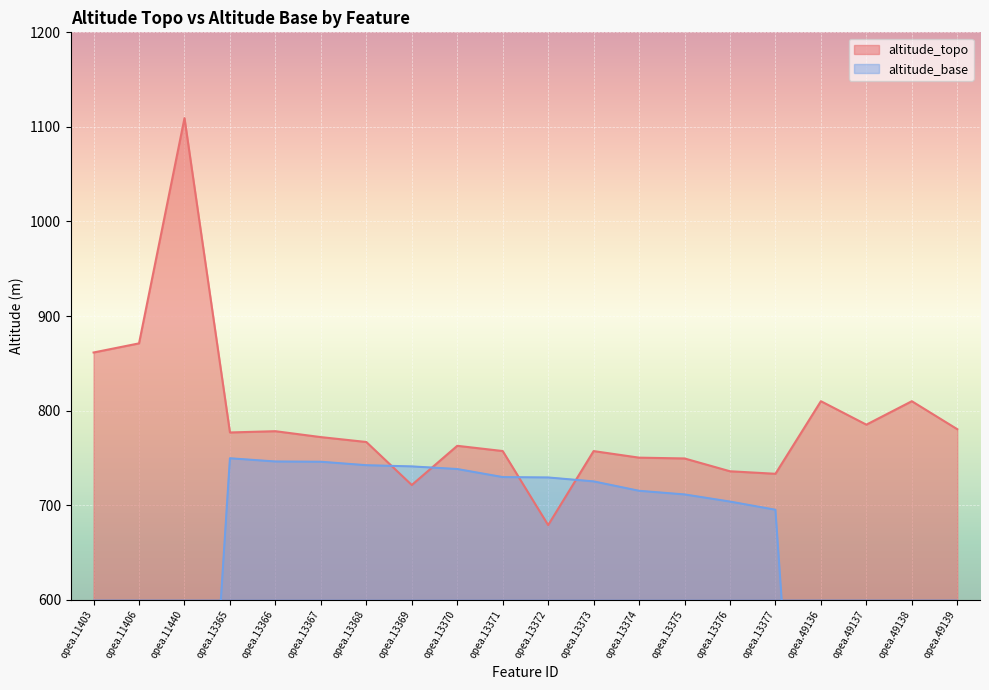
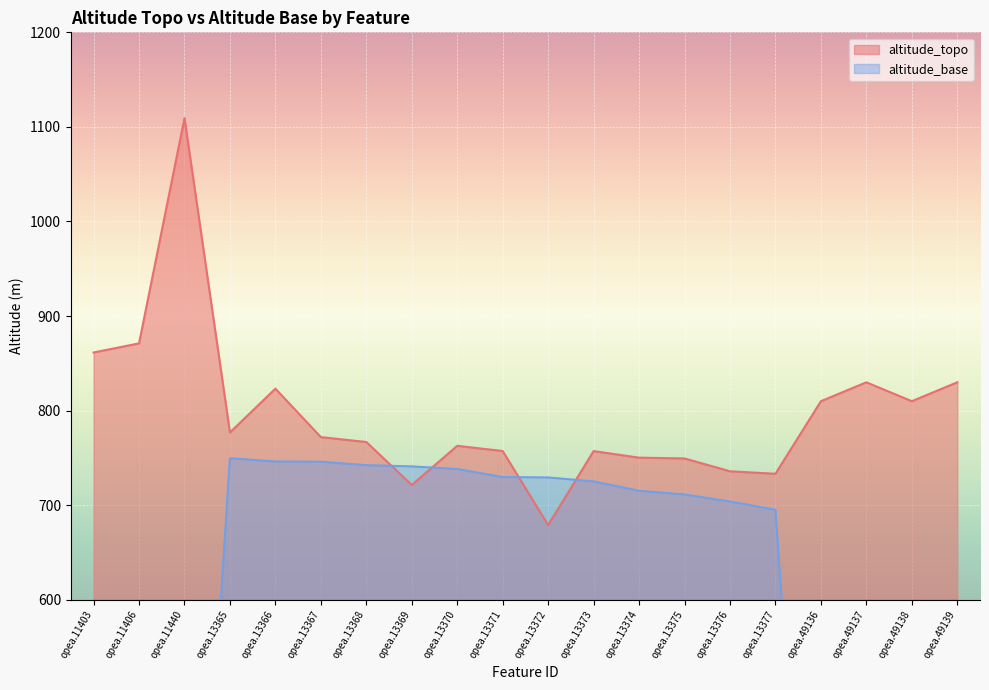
  {
    "altitude_topo": {
      "opea.11403": 860,
      "opea.11406": 870,
      "opea.11440": 1110,
      "opea.13365": 780,
-     "opea.13366": 780,
+     "opea.13366": 820,
      "opea.13367": 770,
      "opea.13368": 770,
      "opea.13369": 720,
      "opea.13370": 760,
      "opea.13371": 760,
      "opea.13372": 680,
      "opea.13373": 760,
      "opea.13374": 750,
      "opea.13375": 750,
      "opea.13376": 740,
      "opea.13377": 730,
      "opea.49136": 810,
-     "opea.49137": 790,
+     "opea.49137": 830,
      "opea.49138": 810,
-     "opea.49139": 780
+     "opea.49139": 830
    }
  }
